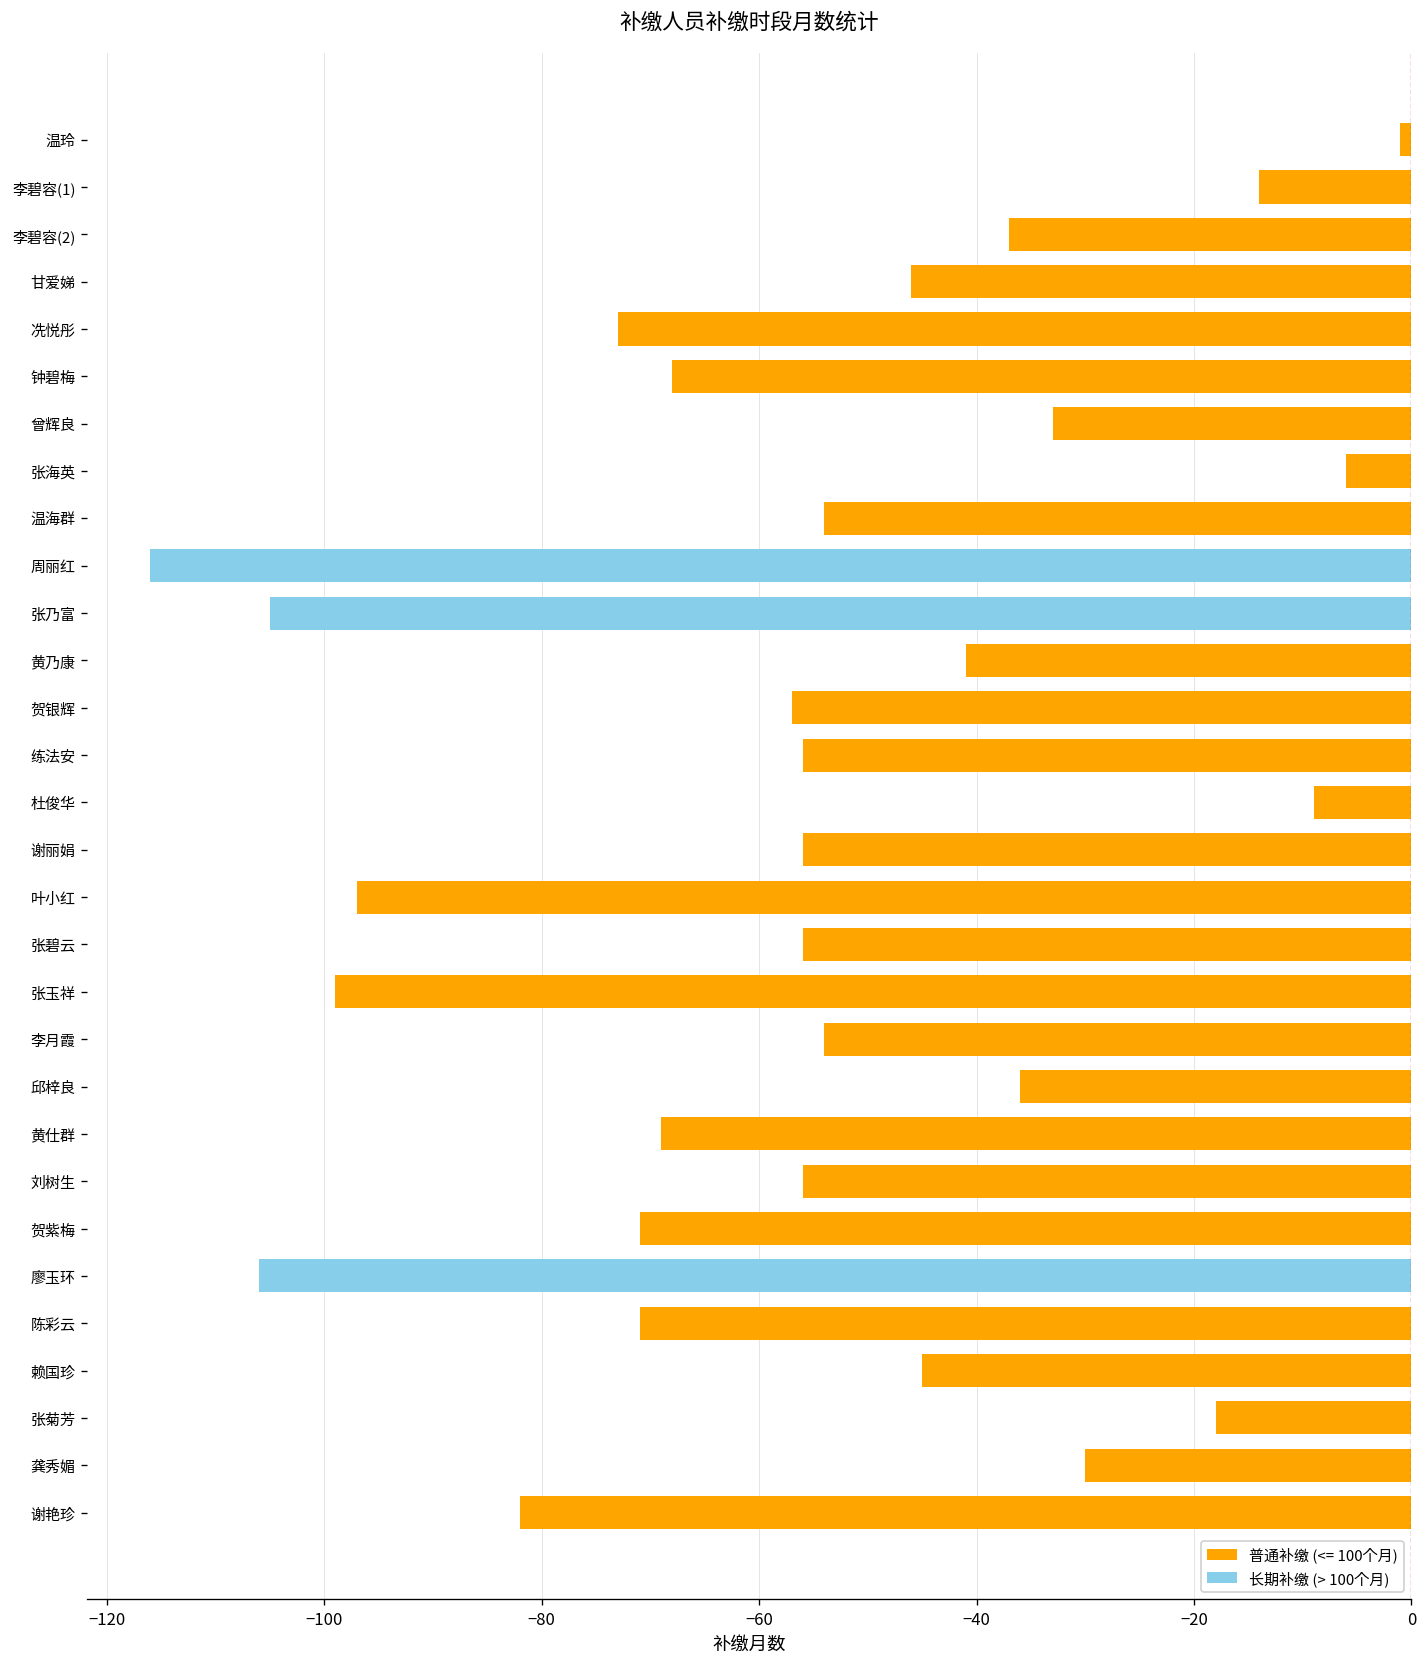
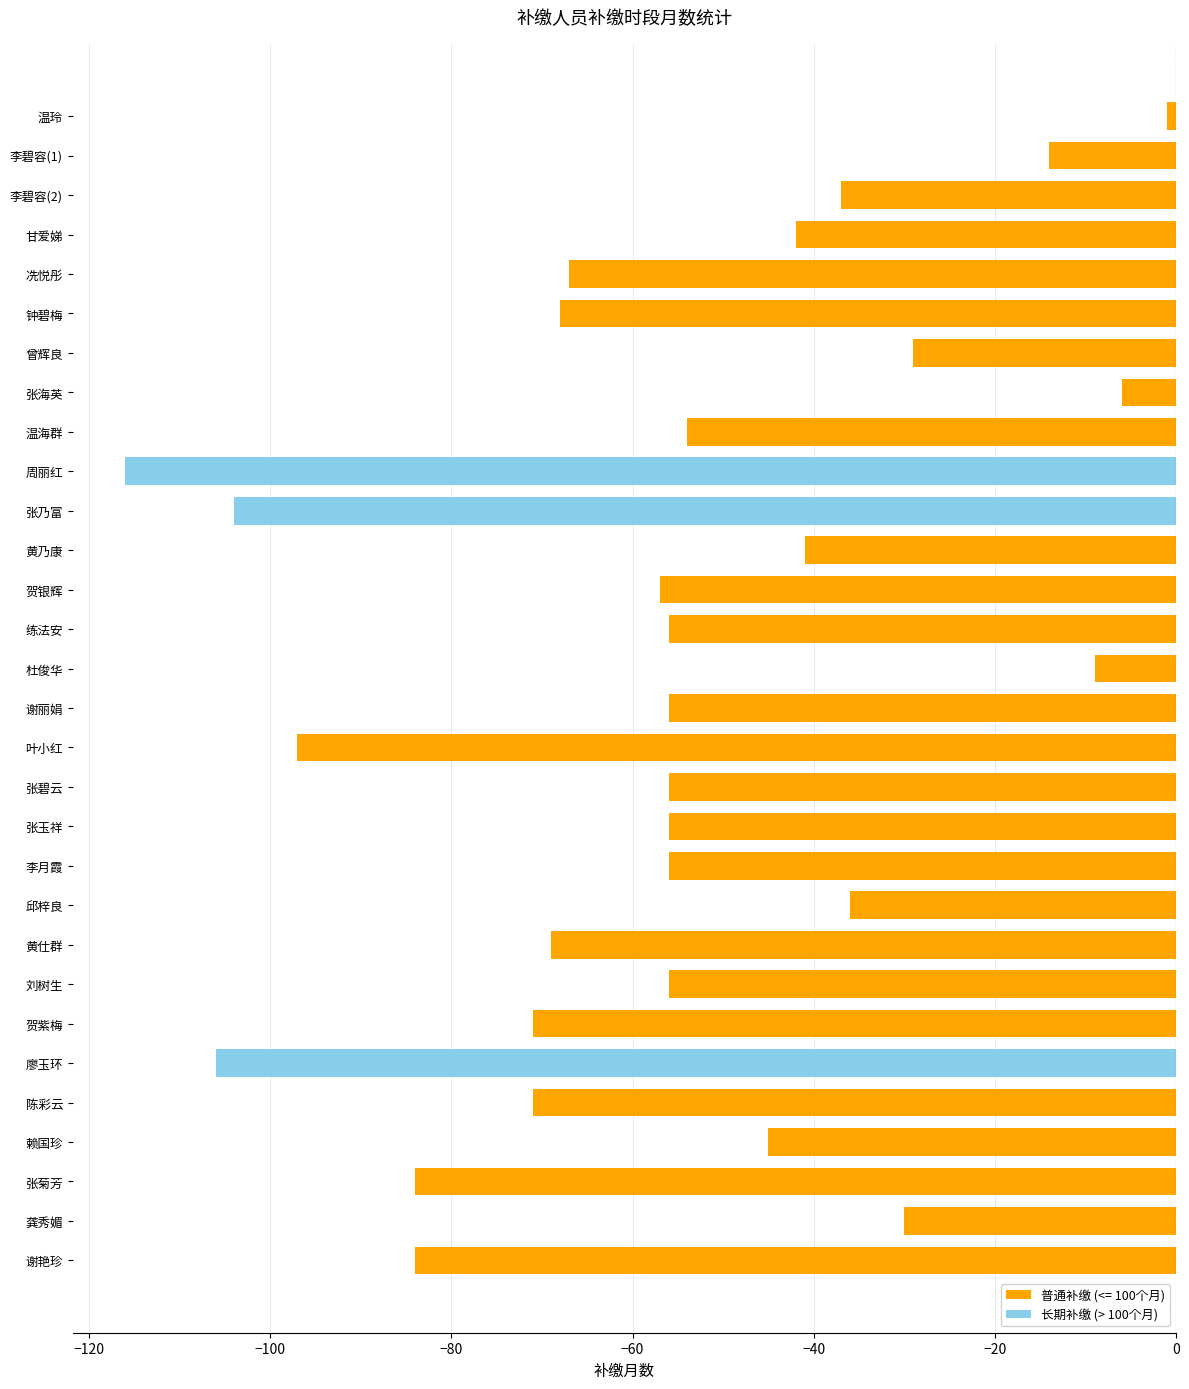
  {
    "温玲": -1,
    "李碧容(1)": -14,
    "李碧容(2)": -37,
-   "甘爱娣": -46,
-   "冼悦彤": -73,
+   "甘爱娣": -42,
+   "冼悦彤": -67,
    "钟碧梅": -68,
-   "曾辉良": -33,
+   "曾辉良": -29,
    "张海英": -6,
    "温海群": -54,
    "周丽红": -116,
-   "张乃富": -105,
+   "张乃富": -104,
    "黄乃康": -41,
    "贺银辉": -57,
    "练法安": -56,
    "杜俊华": -9,
    "谢丽娟": -56,
    "叶小红": -97,
    "张碧云": -56,
-   "张玉祥": -99,
-   "李月霞": -54,
+   "张玉祥": -56,
+   "李月霞": -56,
    "邱梓良": -36,
    "黄仕群": -69,
    "刘树生": -56,
    "贺紫梅": -71,
    "廖玉环": -106,
    "陈彩云": -71,
    "赖国珍": -45,
-   "张菊芳": -18,
+   "张菊芳": -84,
    "龚秀媚": -30,
-   "谢艳珍": -82
+   "谢艳珍": -84
  }
